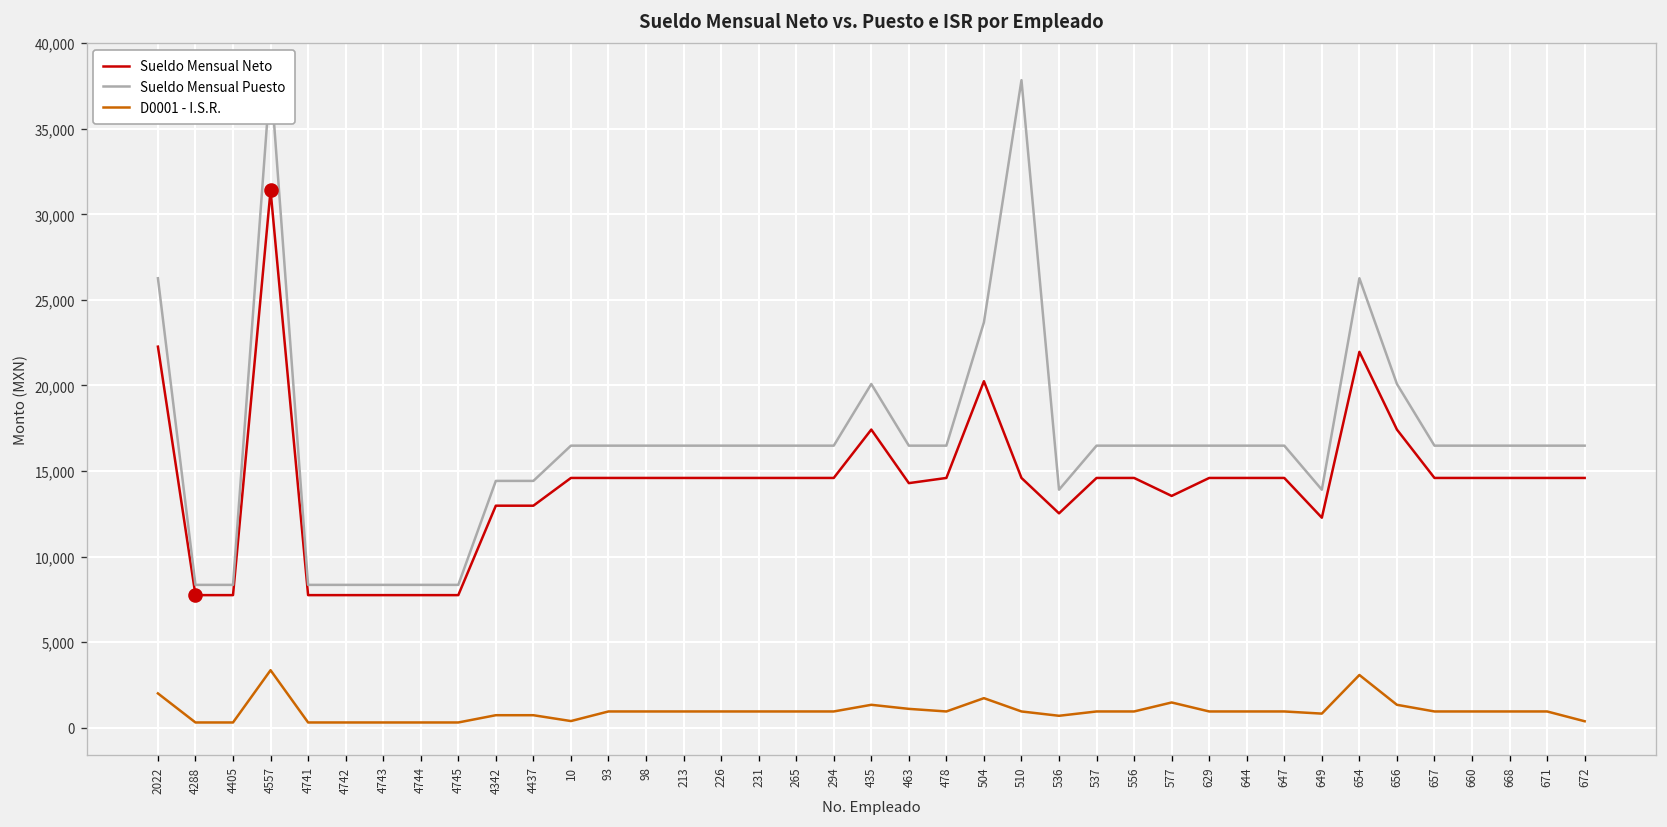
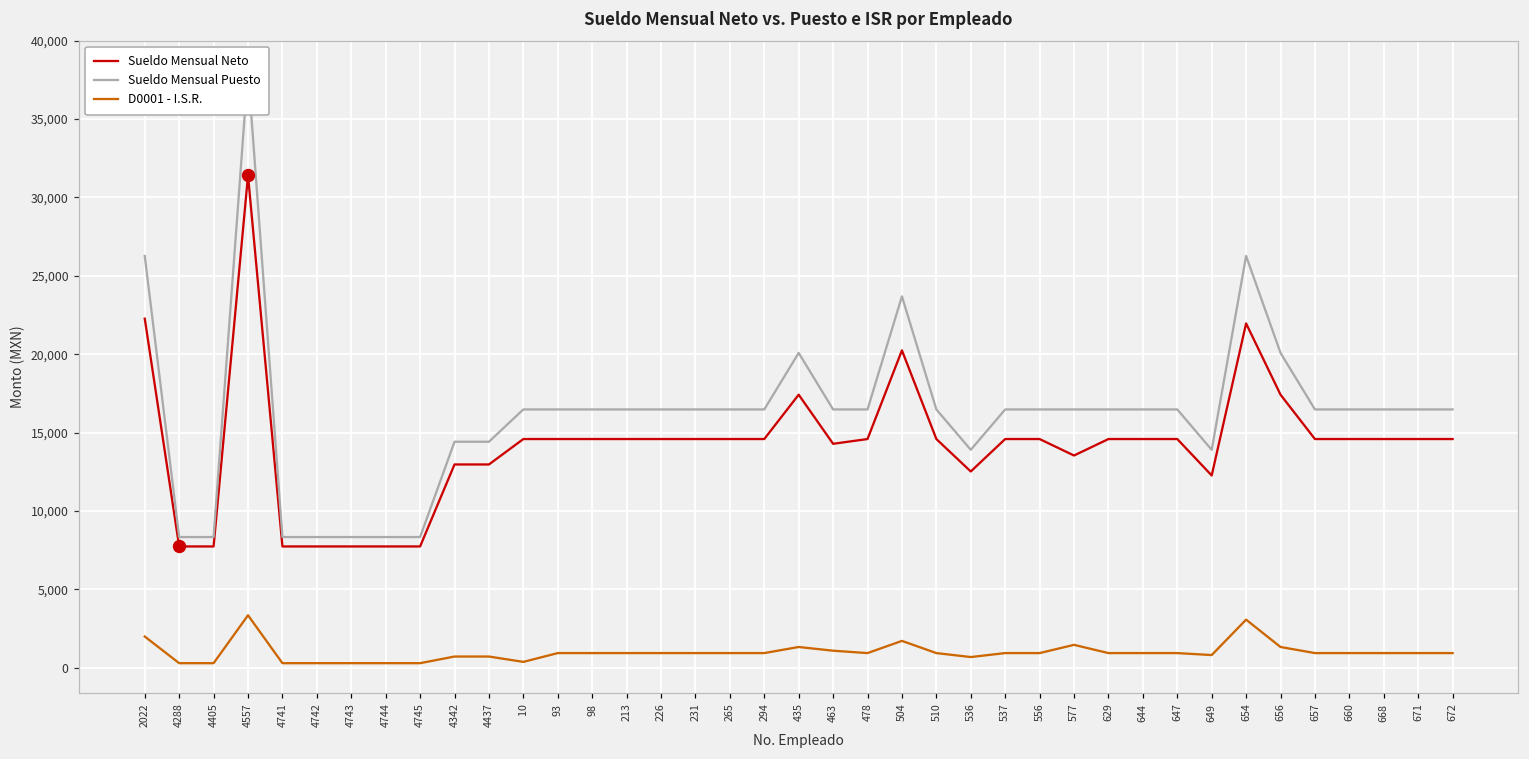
  {
    "Sueldo Mensual Puesto": {
      "2022": "26,300",
      "4288": "8,300",
      "4405": "8,300",
      "4741": "8,300",
      "4742": "8,300",
      "4743": "8,300",
      "4744": "8,300",
      "4745": "8,300",
      "4342": "14,400",
      "4437": "14,400",
      "10": "16,500",
      "93": "16,500",
      "98": "16,500",
      "213": "16,500",
      "226": "16,500",
      "231": "16,500",
      "265": "16,500",
      "294": "16,500",
      "435": "20,100",
      "463": "16,500",
      "478": "16,500",
      "504": "23,700",
-     "510": "37,800",
+     "510": "16,500",
      "536": "13,900",
      "537": "16,500",
      "556": "16,500",
      "577": "16,500",
      "629": "16,500",
      "644": "16,500",
      "647": "16,500",
      "649": "13,900",
      "654": "26,300",
      "656": "20,100",
      "657": "16,500",
      "660": "16,500",
      "668": "16,500",
      "671": "16,500",
      "672": "16,500"
    },
    "D0001 - I.S.R.": {
      "2022": "2,000",
      "4288": "300",
      "4405": "300",
      "4557": "3,400",
      "4741": "300",
      "4742": "300",
      "4743": "300",
      "4744": "300",
      "4745": "300",
      "4342": "700",
      "4437": "700",
      "10": "400",
      "93": "900",
      "98": "900",
      "213": "900",
      "226": "900",
      "231": "900",
      "265": "900",
      "294": "900",
      "435": "1,300",
      "463": "1,100",
      "478": "900",
      "504": "1,700",
      "510": "900",
      "536": "700",
      "537": "900",
      "556": "900",
      "577": "1,500",
      "629": "900",
      "644": "900",
      "647": "900",
      "649": "800",
      "654": "3,100",
      "656": "1,300",
      "657": "900",
      "660": "900",
      "668": "900",
      "671": "900",
-     "672": "400"
+     "672": "900"
    }
  }
